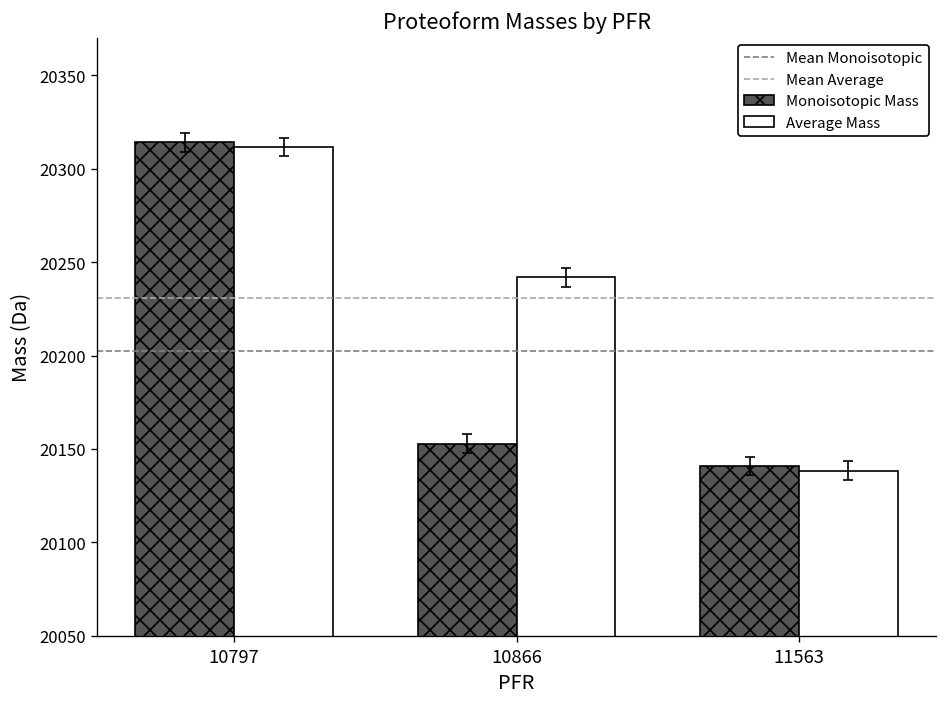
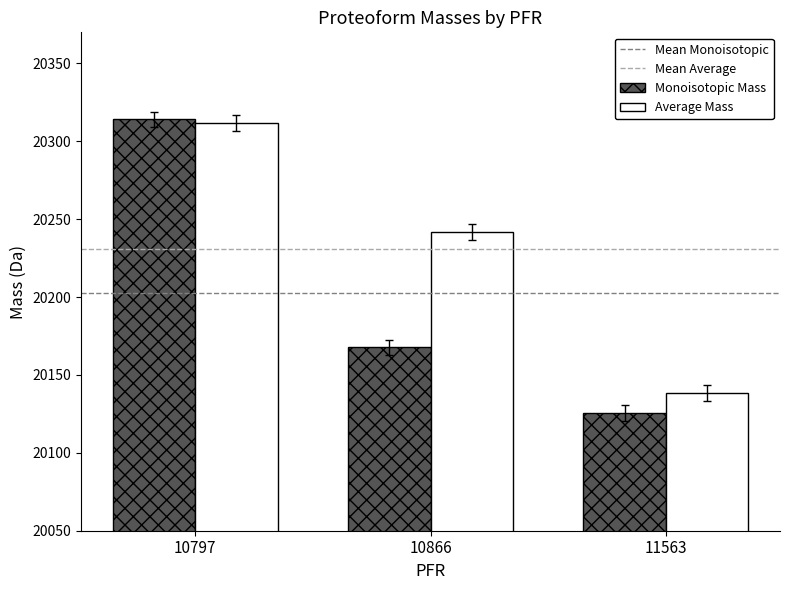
  {
    "Monoisotopic Mass": {
      "10797": 20314,
-     "10866": 20153,
-     "11563": 20141
+     "10866": 20168,
+     "11563": 20126
    },
    "Average Mass": {
      "10797": 20312,
      "10866": 20242,
      "11563": 20138
    }
  }
